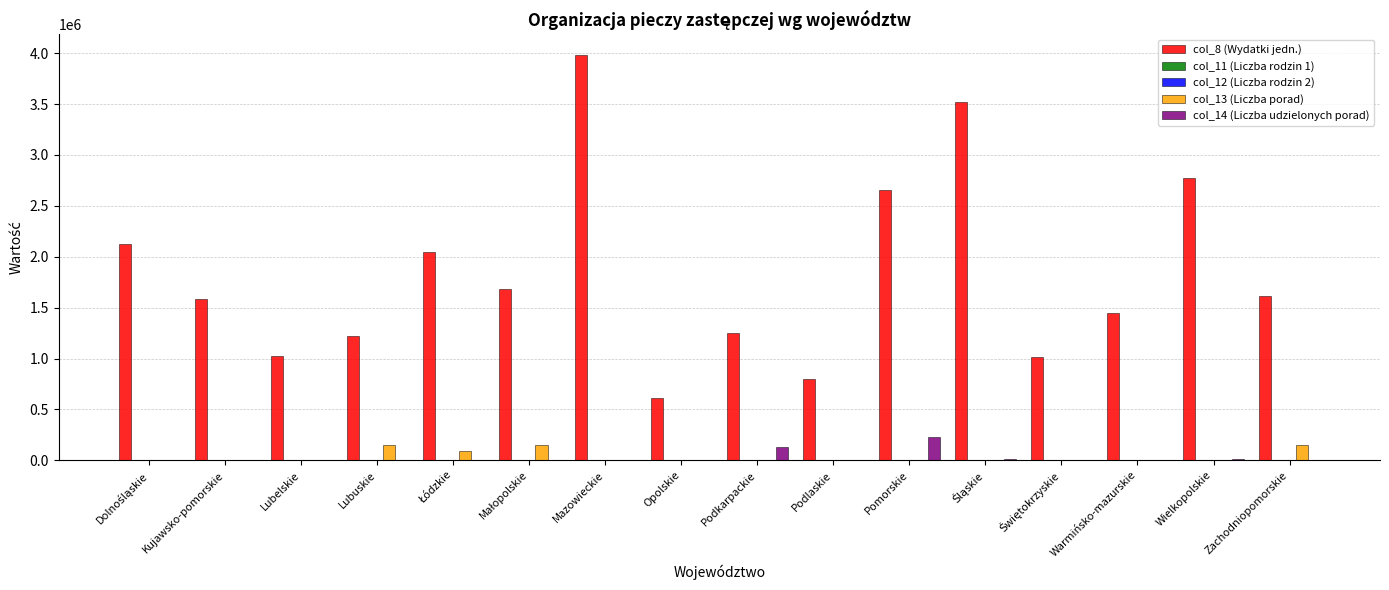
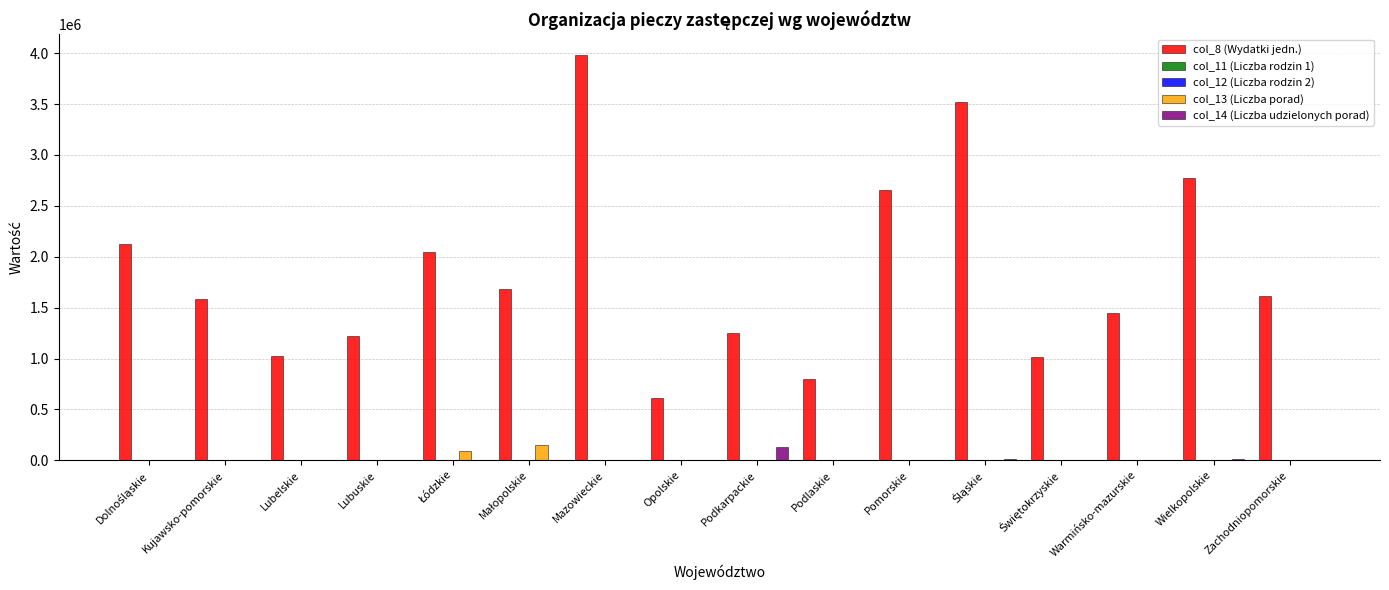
  {
    "col_8 (Wydatki jedn.)": {
      "Dolnośląskie": 2130000,
      "Kujawsko-pomorskie": 1590000,
      "Lubelskie": 1020000,
      "Lubuskie": 1220000,
      "Łódzkie": 2050000,
      "Małopolskie": 1690000,
      "Mazowieckie": 3990000,
      "Opolskie": 610000,
      "Podkarpackie": 1250000,
      "Podlaskie": 800000,
      "Pomorskie": 2650000,
      "Śląskie": 3520000,
      "Świętokrzyskie": 1020000,
      "Warmińsko-mazurskie": 1450000,
      "Wielkopolskie": 2770000,
      "Zachodniopomorskie": 1610000
    },
    "col_13 (Liczba porad)": {
-     "Lubuskie": 150000,
+     "Lubuskie": 0,
      "Łódzkie": 90000,
      "Małopolskie": 150000,
-     "Zachodniopomorskie": 150000
+     "Zachodniopomorskie": 0
    },
    "col_14 (Liczba udzielonych porad)": {
      "Podkarpackie": 130000,
-     "Pomorskie": 230000
+     "Pomorskie": 0
    }
  }
